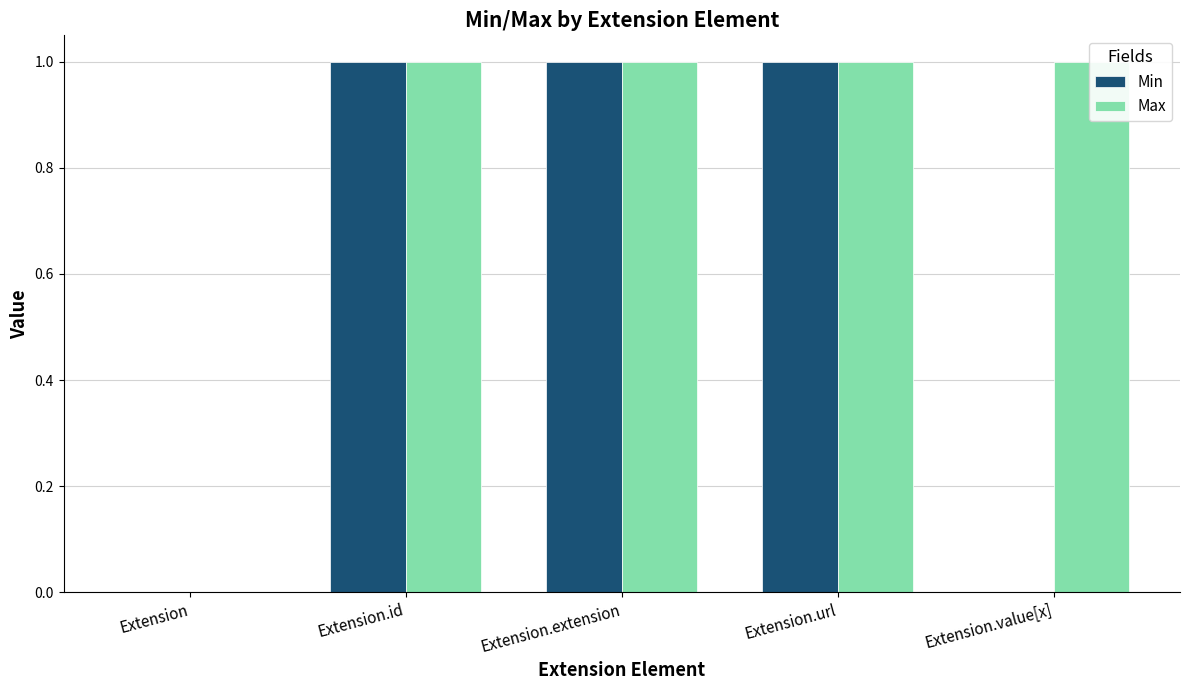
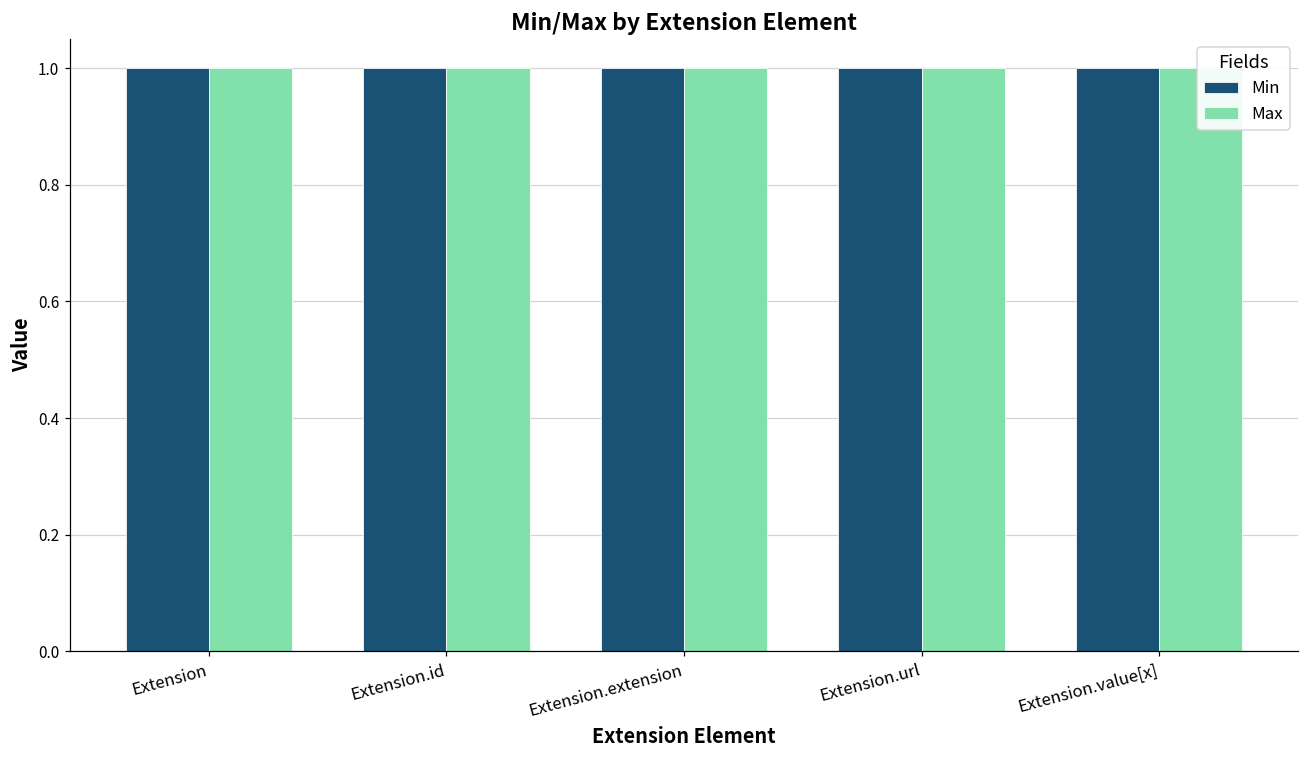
  {
    "Min": {
-     "Extension": 0,
+     "Extension": 1,
      "Extension.id": 1,
      "Extension.extension": 1,
      "Extension.url": 1,
-     "Extension.value[x]": 0
+     "Extension.value[x]": 1
    },
    "Max": {
-     "Extension": 0,
+     "Extension": 1,
      "Extension.id": 1,
      "Extension.extension": 1,
      "Extension.url": 1
    }
  }
